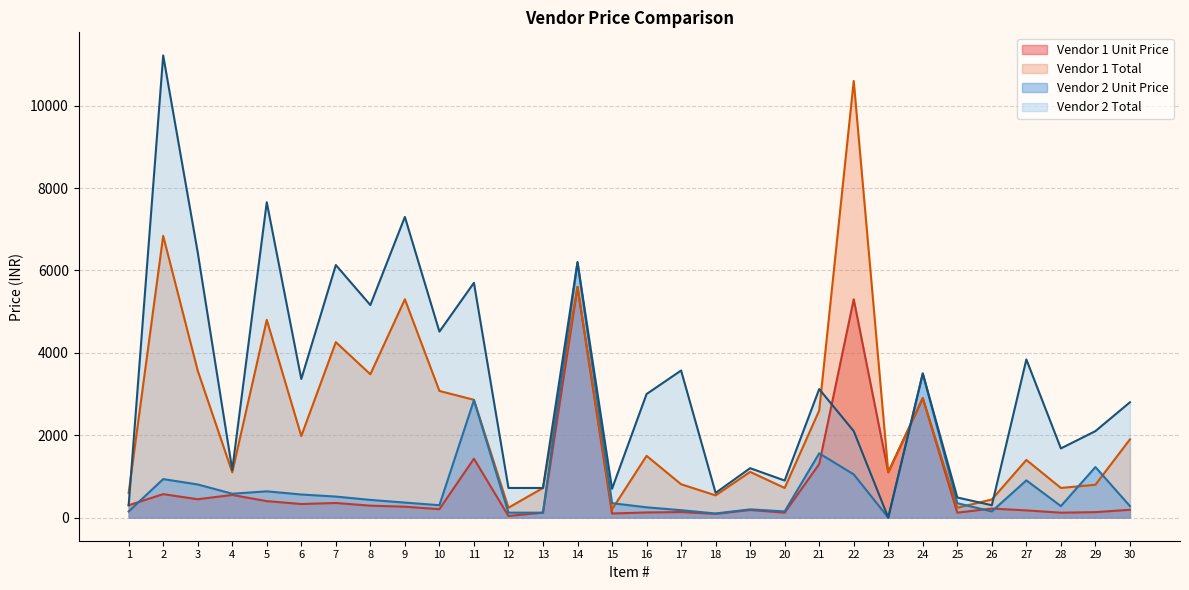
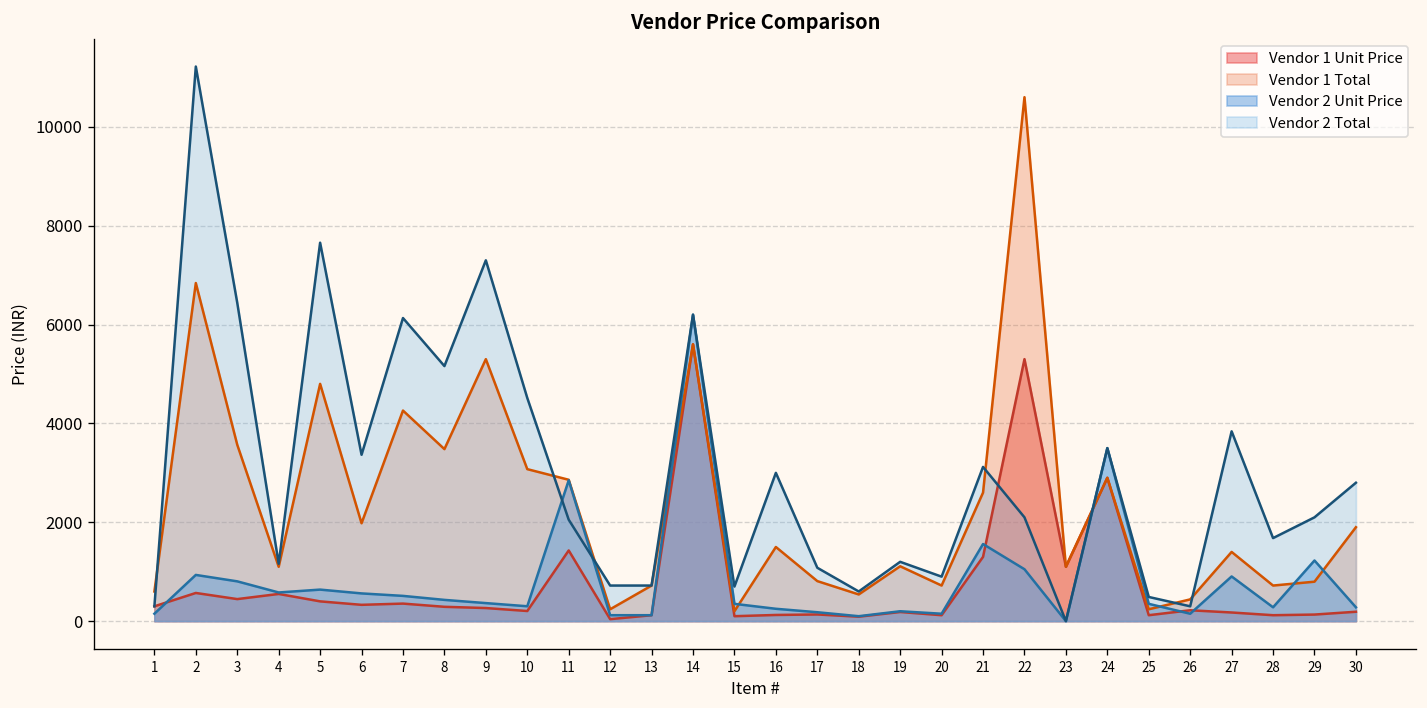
  {
    "Vendor 2 Unit Price": {
      "1": 200,
      "2": 900,
      "3": 800,
      "5": 600,
      "6": 600,
      "7": 500,
      "8": 400,
      "9": 400,
      "10": 300,
      "12": 100,
      "15": 400,
      "16": 300,
      "21": 1600,
      "22": 1100,
      "25": 400,
      "26": 200,
      "27": 900,
      "28": 300,
      "29": 1200,
      "30": 300
    },
    "Vendor 2 Total": {
      "2": 11200,
      "3": 6400,
      "5": 7700,
      "6": 3400,
      "7": 6100,
      "8": 5200,
      "9": 7300,
      "10": 4500,
-     "11": 5700,
+     "11": 2100,
      "12": 700,
      "15": 700,
      "16": 3000,
-     "17": 3600,
+     "17": 1100,
      "19": 1200,
      "20": 900,
      "21": 3100,
      "22": 2100,
      "25": 500,
      "26": 300,
      "27": 3800,
      "28": 1700,
      "29": 2100,
      "30": 2800
    }
  }
